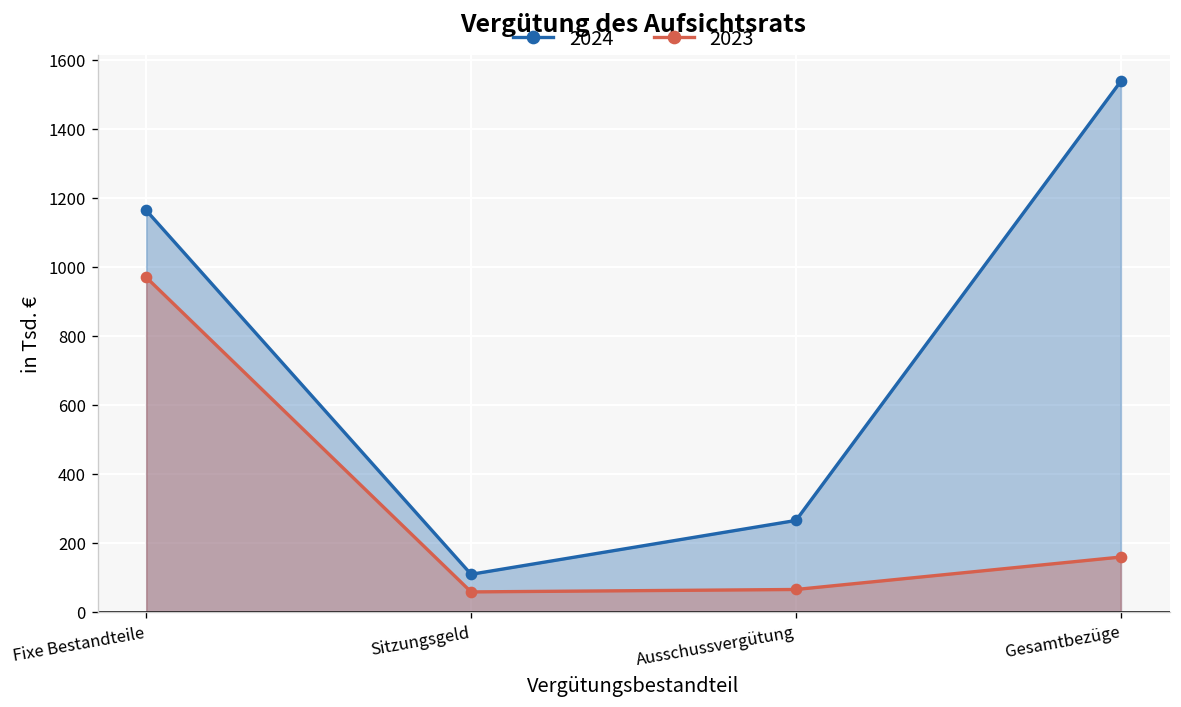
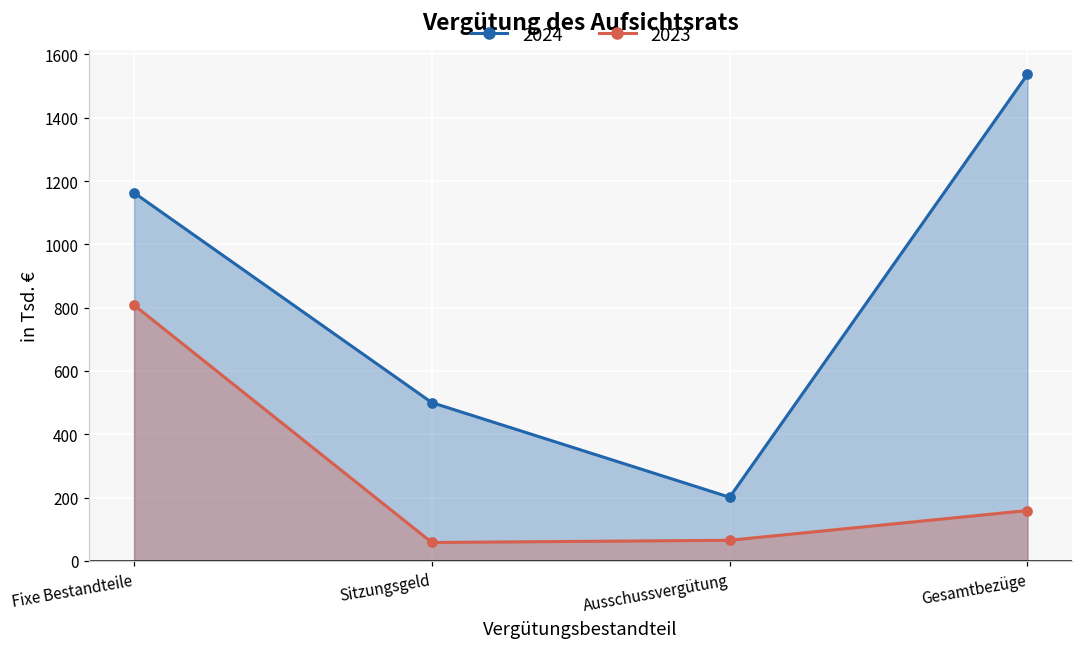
  {
    "2024": {
      "Fixe Bestandteile": 1160,
-     "Sitzungsgeld": 110,
-     "Ausschussvergütung": 270,
+     "Sitzungsgeld": 500,
+     "Ausschussvergütung": 200,
      "Gesamtbezüge": 1540
    },
    "2023": {
-     "Fixe Bestandteile": 970,
+     "Fixe Bestandteile": 810,
      "Sitzungsgeld": 60,
      "Ausschussvergütung": 70,
      "Gesamtbezüge": 160
    }
  }
